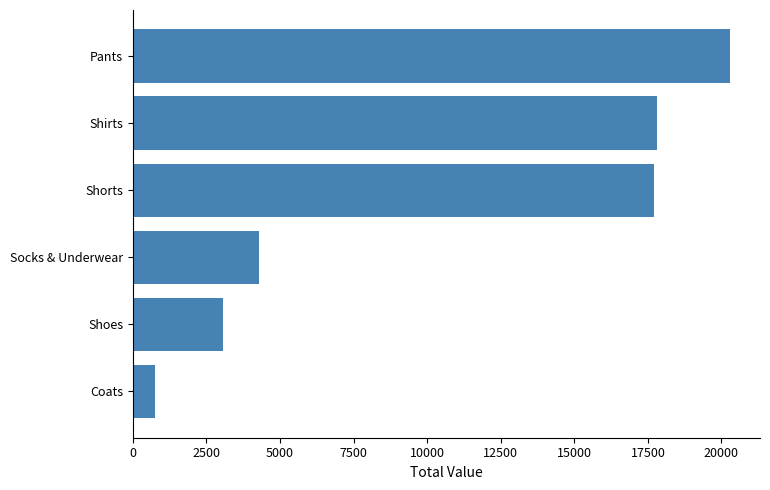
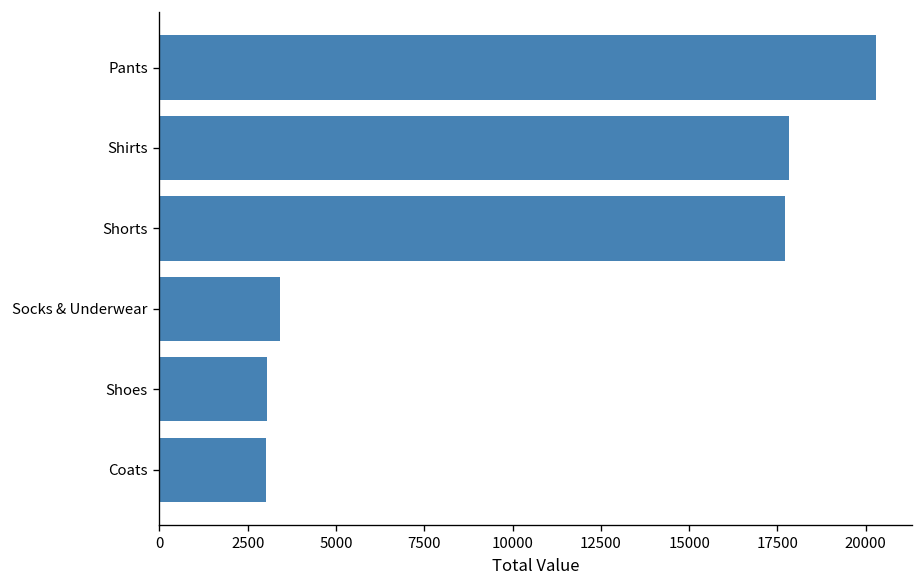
  {
    "Pants": 20300,
    "Shirts": 17800,
    "Shorts": 17700,
-   "Socks & Underwear": 4300,
+   "Socks & Underwear": 3400,
    "Shoes": 3100,
-   "Coats": 800
+   "Coats": 3000
  }
